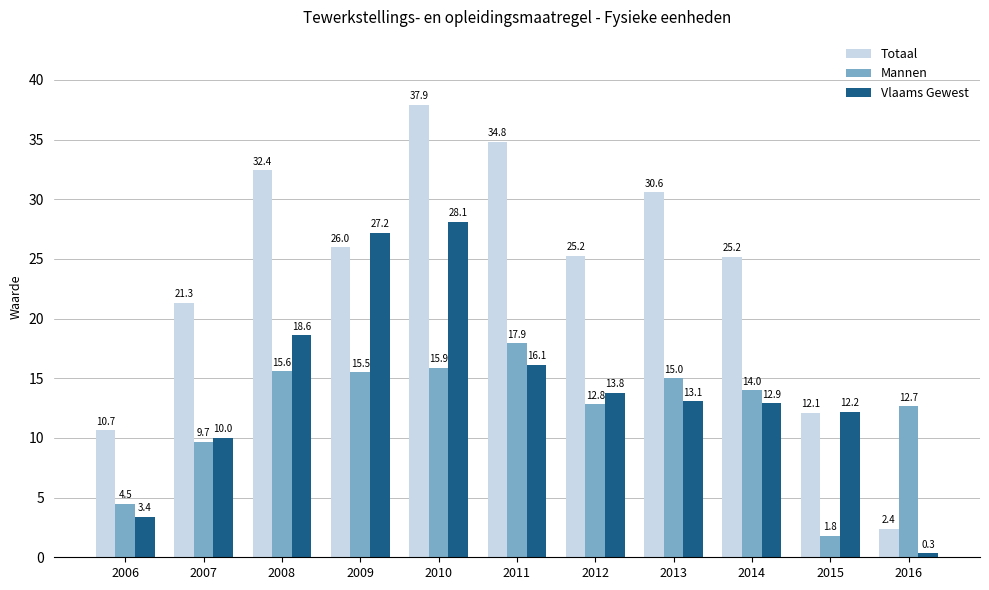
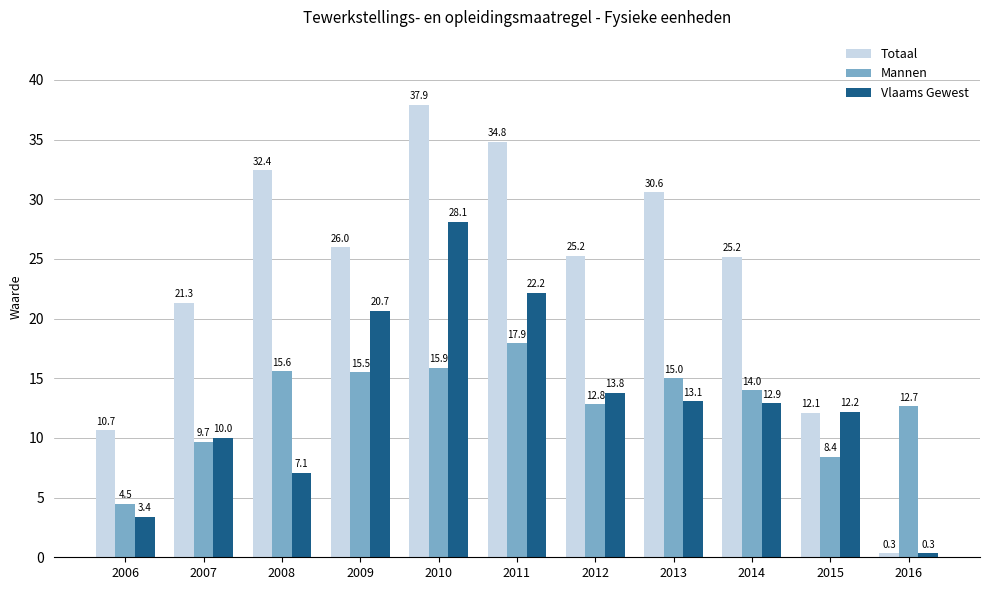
  {
    "Totaal": {
      "2006": 10.7,
      "2007": 21.3,
      "2008": 32.4,
      "2009": 26.0,
      "2010": 37.9,
      "2011": 34.8,
      "2012": 25.2,
      "2013": 30.6,
      "2014": 25.2,
      "2015": 12.1,
-     "2016": 2.4
+     "2016": 0.3
    },
    "Mannen": {
      "2006": 4.5,
      "2007": 9.7,
      "2008": 15.6,
      "2009": 15.5,
      "2010": 15.9,
      "2011": 17.9,
      "2012": 12.8,
      "2013": 15.0,
      "2014": 14.0,
-     "2015": 1.8,
+     "2015": 8.4,
      "2016": 12.7
    },
    "Vlaams Gewest": {
      "2006": 3.4,
      "2007": 10.0,
-     "2008": 18.6,
-     "2009": 27.2,
+     "2008": 7.1,
+     "2009": 20.7,
      "2010": 28.1,
-     "2011": 16.1,
+     "2011": 22.2,
      "2012": 13.8,
      "2013": 13.1,
      "2014": 12.9,
      "2015": 12.2,
      "2016": 0.3
    }
  }
